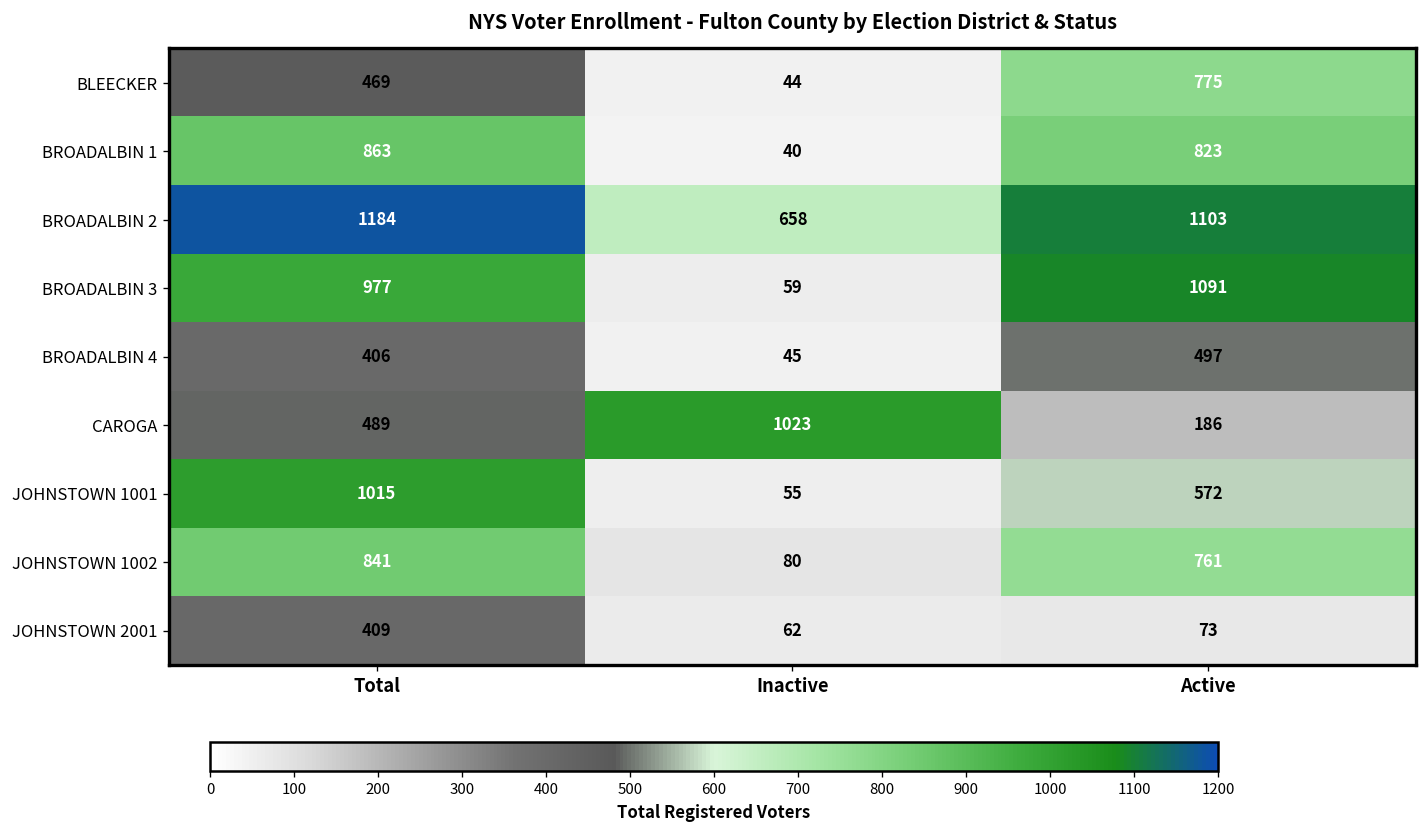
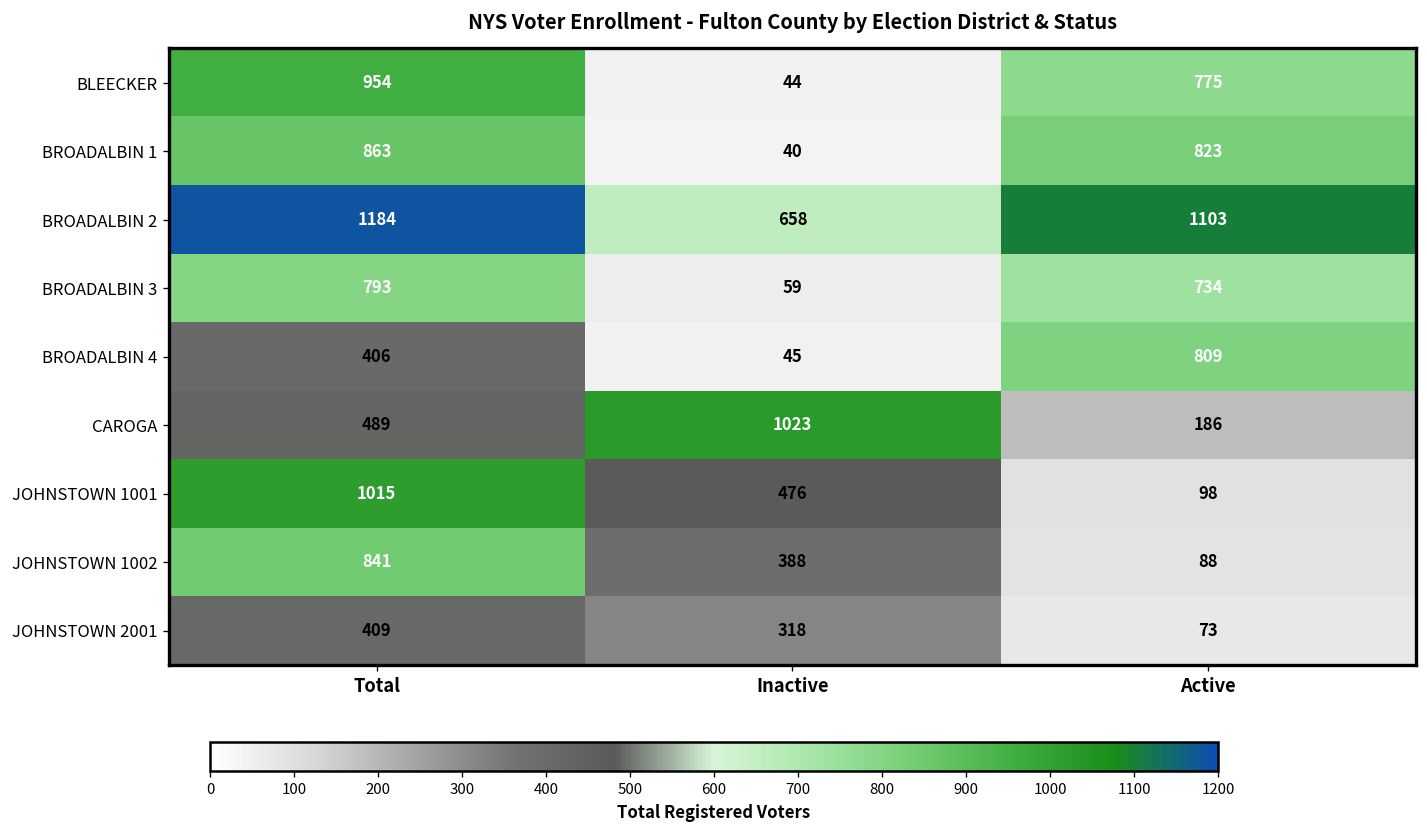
  {
    "BLEECKER": {
-     "Total": 469,
+     "Total": 954,
      "Inactive": 44,
      "Active": 775
    },
    "BROADALBIN 1": {
      "Total": 863,
      "Inactive": 40,
      "Active": 823
    },
    "BROADALBIN 2": {
      "Total": 1184,
      "Inactive": 658,
      "Active": 1103
    },
    "BROADALBIN 3": {
-     "Total": 977,
+     "Total": 793,
      "Inactive": 59,
-     "Active": 1091
+     "Active": 734
    },
    "BROADALBIN 4": {
      "Total": 406,
      "Inactive": 45,
-     "Active": 497
+     "Active": 809
    },
    "CAROGA": {
      "Total": 489,
      "Inactive": 1023,
      "Active": 186
    },
    "JOHNSTOWN 1001": {
      "Total": 1015,
-     "Inactive": 55,
-     "Active": 572
+     "Inactive": 476,
+     "Active": 98
    },
    "JOHNSTOWN 1002": {
      "Total": 841,
-     "Inactive": 80,
-     "Active": 761
+     "Inactive": 388,
+     "Active": 88
    },
    "JOHNSTOWN 2001": {
      "Total": 409,
-     "Inactive": 62,
+     "Inactive": 318,
      "Active": 73
    }
  }
